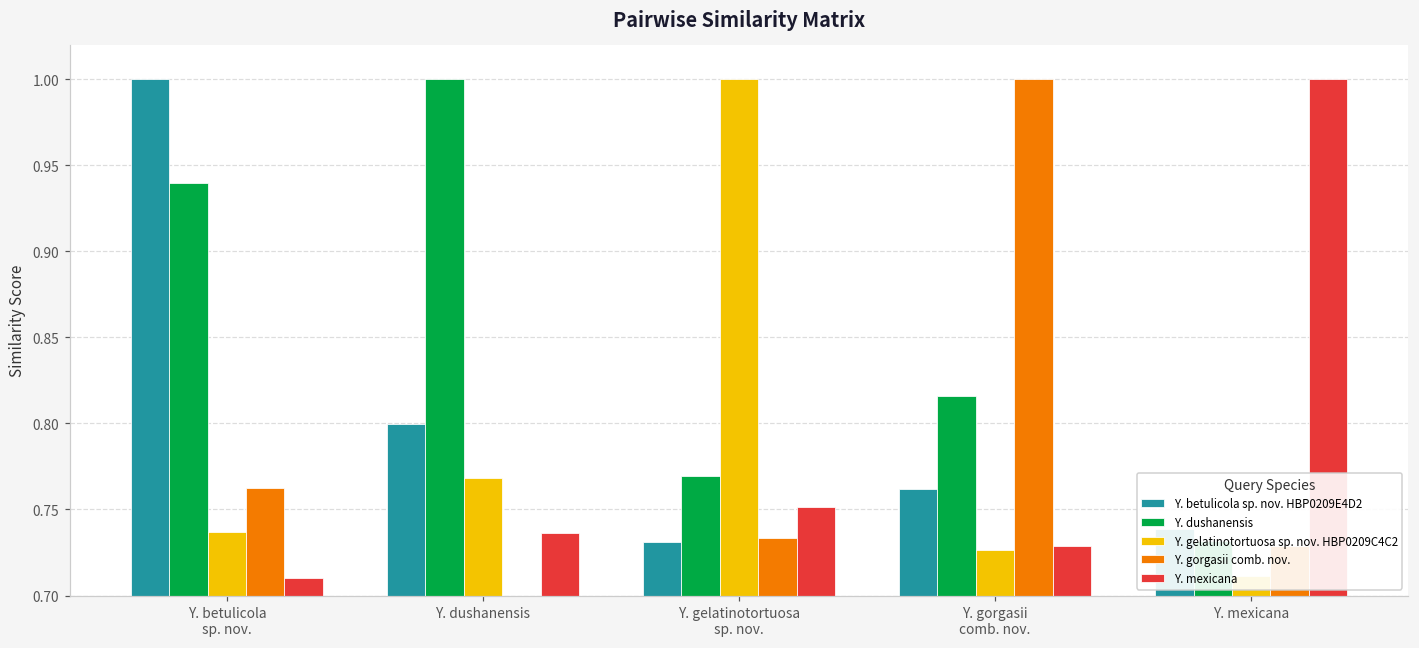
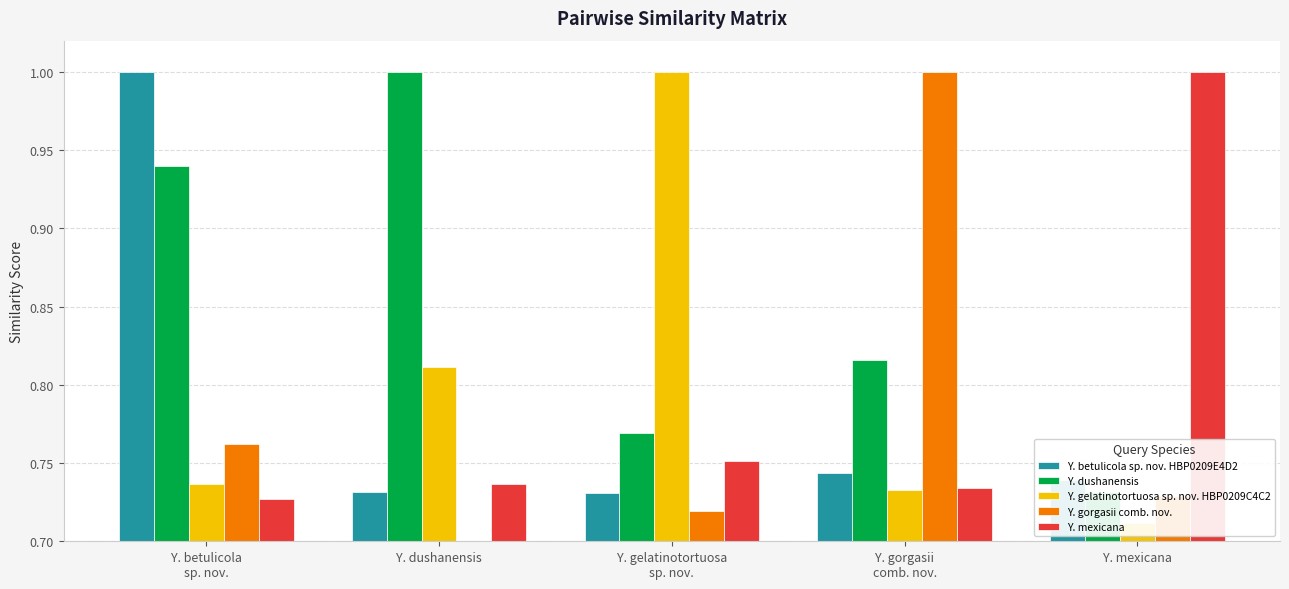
  {
    "Y. betulicola sp. nov. HBP0209E4D2": {
      "Y. betulicola sp. nov.": 1.000,
-     "Y. dushanensis": 0.800,
+     "Y. dushanensis": 0.732,
      "Y. gelatinotortuosa sp. nov.": 0.731,
-     "Y. gorgasii comb. nov.": 0.762
+     "Y. gorgasii comb. nov.": 0.744
    },
    "Y. dushanensis": {
      "Y. betulicola sp. nov.": 0.940,
      "Y. dushanensis": 1.000,
      "Y. gelatinotortuosa sp. nov.": 0.769,
      "Y. gorgasii comb. nov.": 0.816
    },
    "Y. gelatinotortuosa sp. nov. HBP0209C4C2": {
      "Y. betulicola sp. nov.": 0.737,
-     "Y. dushanensis": 0.769,
+     "Y. dushanensis": 0.811,
      "Y. gelatinotortuosa sp. nov.": 1.000,
-     "Y. gorgasii comb. nov.": 0.727
+     "Y. gorgasii comb. nov.": 0.732
    },
    "Y. gorgasii comb. nov.": {
      "Y. betulicola sp. nov.": 0.762,
-     "Y. gelatinotortuosa sp. nov.": 0.734,
+     "Y. gelatinotortuosa sp. nov.": 0.719,
      "Y. gorgasii comb. nov.": 1.000
    },
    "Y. mexicana": {
-     "Y. betulicola sp. nov.": 0.710,
+     "Y. betulicola sp. nov.": 0.727,
      "Y. dushanensis": 0.737,
      "Y. gelatinotortuosa sp. nov.": 0.751,
-     "Y. gorgasii comb. nov.": 0.729,
+     "Y. gorgasii comb. nov.": 0.734,
      "Y. mexicana": 1.000
    }
  }
